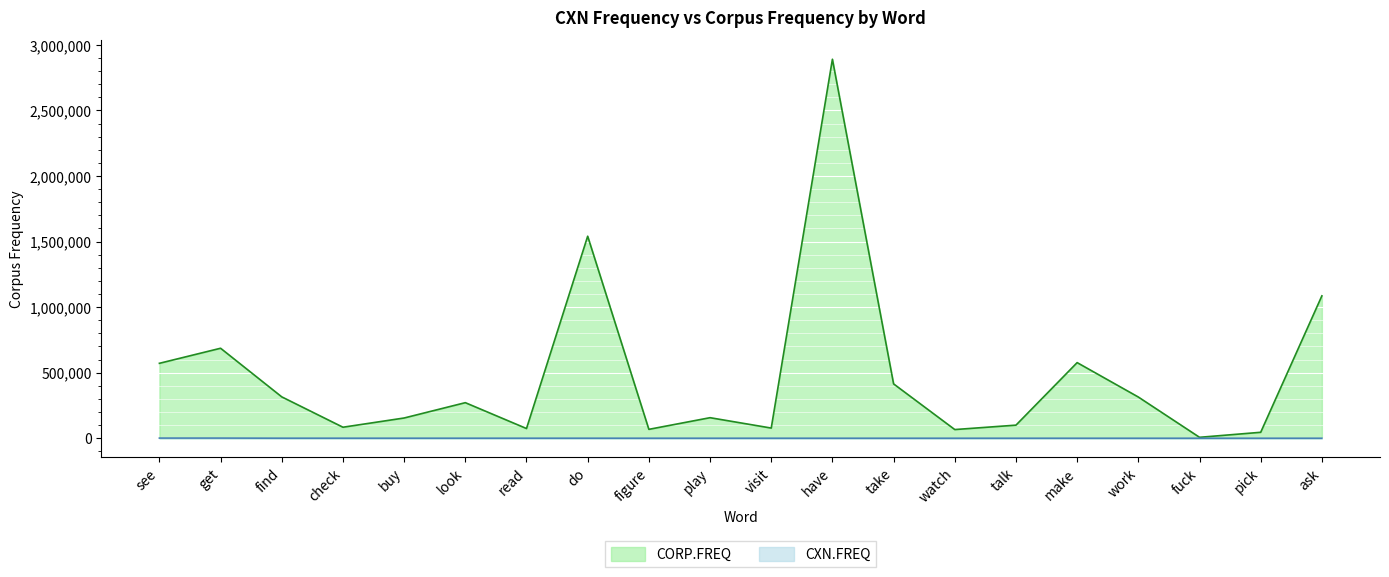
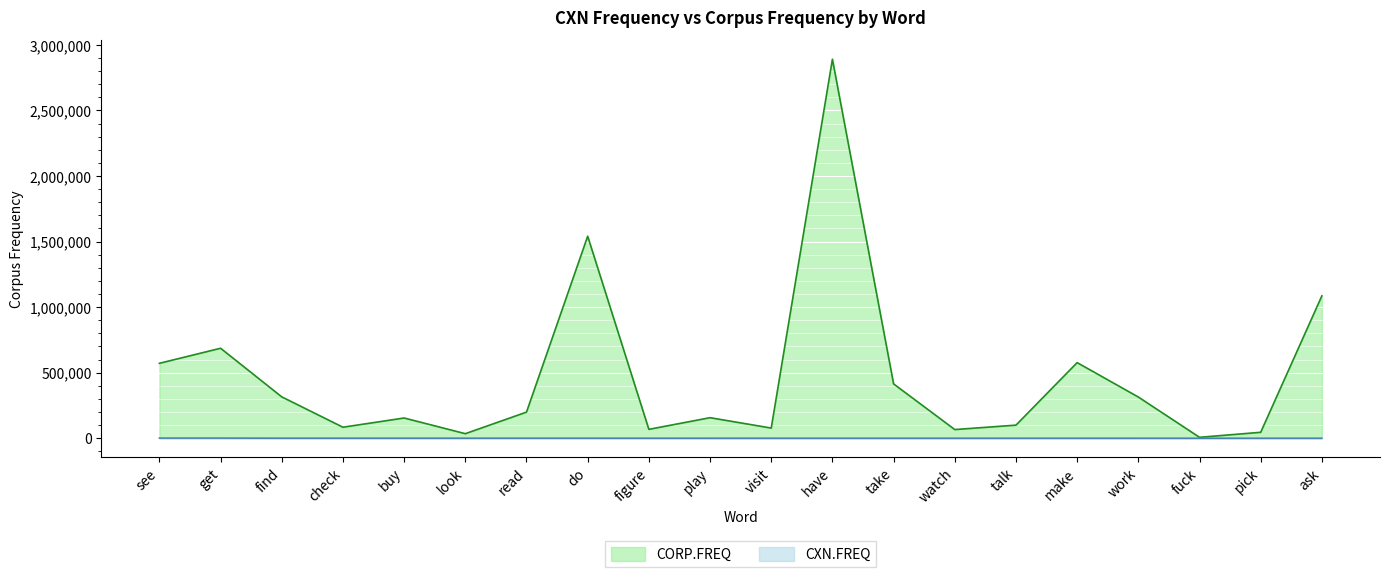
  {
    "CORP.FREQ": {
      "see": "570,000",
      "get": "690,000",
      "find": "320,000",
      "check": "80,000",
      "buy": "150,000",
-     "look": "270,000",
-     "read": "70,000",
+     "look": "30,000",
+     "read": "200,000",
      "do": "1,540,000",
      "figure": "70,000",
      "play": "160,000",
      "visit": "80,000",
      "have": "2,890,000",
      "take": "410,000",
      "watch": "70,000",
      "talk": "100,000",
      "make": "580,000",
      "work": "310,000",
      "pick": "50,000",
      "ask": "1,090,000"
    },
    "CXN.FREQ": {
      "see": "0",
      "get": "0",
      "find": "0",
      "check": "0",
      "buy": "0",
      "look": "0",
      "read": "0",
      "do": "0",
      "figure": "0",
      "play": "0",
      "visit": "0",
      "have": "0",
      "take": "0",
      "watch": "0",
      "talk": "0",
      "make": "0",
      "work": "0",
      "pick": "0",
      "ask": "0"
    }
  }
